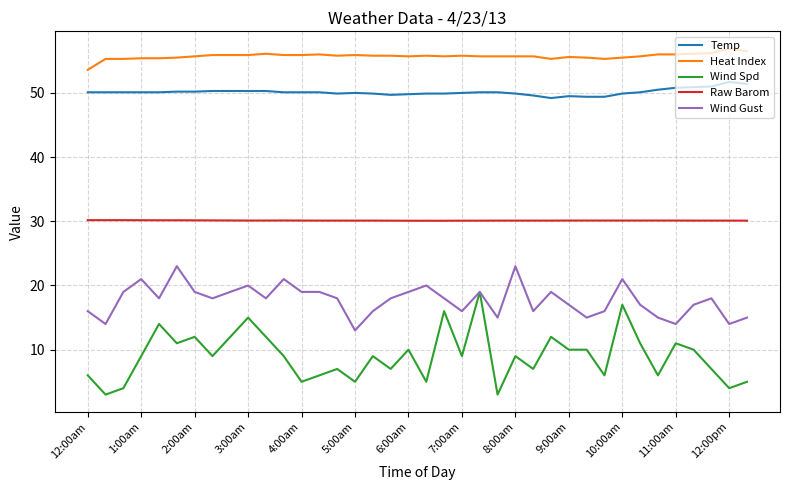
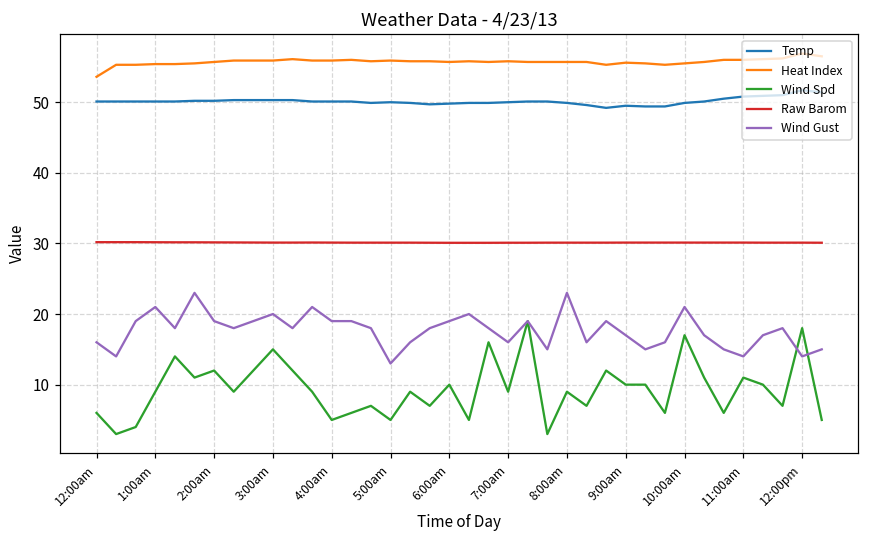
  {
    "Temp": {
      "12:00am": 50,
      "1:00am": 50,
      "2:00am": 50,
      "3:00am": 50,
      "4:00am": 50,
      "5:00am": 50,
      "6:00am": 50,
      "7:00am": 50,
      "8:00am": 50,
      "9:00am": 50,
      "10:00am": 50
    },
    "Heat Index": {
      "12:00am": 54,
      "1:00am": 55,
      "2:00am": 56,
      "3:00am": 56,
      "4:00am": 56,
      "5:00am": 56,
      "6:00am": 56,
      "7:00am": 56,
      "8:00am": 56,
      "9:00am": 56,
      "10:00am": 56
    },
    "Wind Spd": {
      "12:00am": 6,
      "1:00am": 9,
      "2:00am": 12,
      "3:00am": 15,
      "4:00am": 5,
      "5:00am": 5,
      "6:00am": 10,
      "7:00am": 9,
      "8:00am": 9,
      "9:00am": 10,
      "10:00am": 17,
      "11:00am": 11,
-     "12:00pm": 4
+     "12:00pm": 18
    },
    "Raw Barom": {
      "12:00am": 30,
      "1:00am": 30,
      "2:00am": 30,
      "3:00am": 30,
      "4:00am": 30,
      "5:00am": 30,
      "6:00am": 30,
      "7:00am": 30,
      "8:00am": 30,
      "9:00am": 30,
      "10:00am": 30,
      "11:00am": 30,
      "12:00pm": 30
    },
    "Wind Gust": {
      "12:00am": 16,
      "1:00am": 21,
      "2:00am": 19,
      "3:00am": 20,
      "4:00am": 19,
      "5:00am": 13,
      "6:00am": 19,
      "7:00am": 16,
      "8:00am": 23,
      "9:00am": 17,
      "10:00am": 21,
      "11:00am": 14,
      "12:00pm": 14
    }
  }
